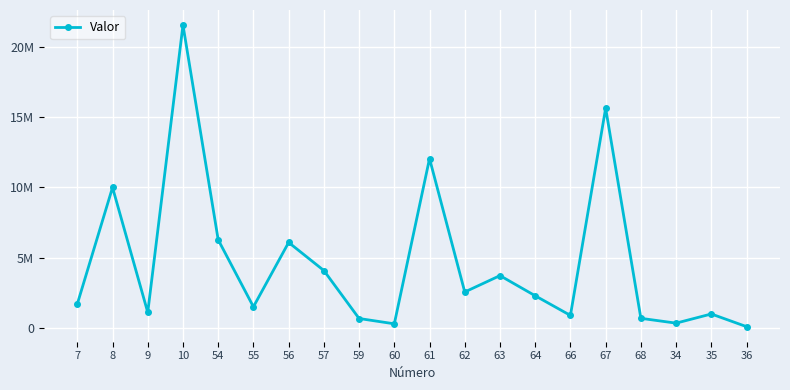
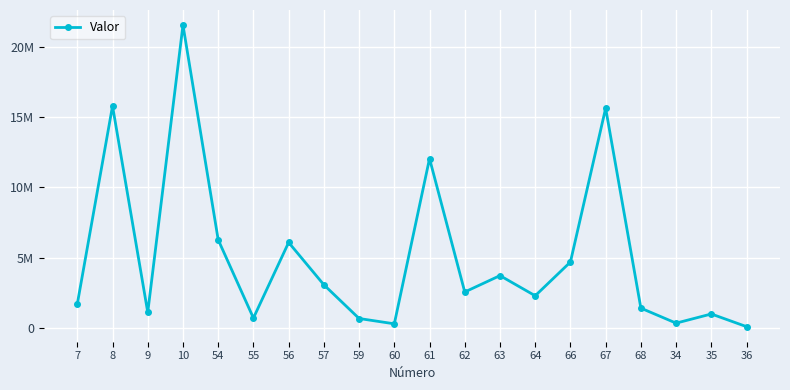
  {
    "7": 1700000,
-   "8": 10000000,
+   "8": 15800000,
    "9": 1100000,
    "10": 21600000,
    "54": 6300000,
-   "55": 1500000,
+   "55": 700000,
    "56": 6100000,
-   "57": 4100000,
+   "57": 3100000,
    "59": 700000,
    "60": 300000,
    "61": 12100000,
    "62": 2600000,
    "63": 3700000,
    "64": 2300000,
-   "66": 900000,
+   "66": 4700000,
    "67": 15600000,
-   "68": 700000,
+   "68": 1400000,
    "34": 300000,
    "35": 1000000,
    "36": 100000
  }
